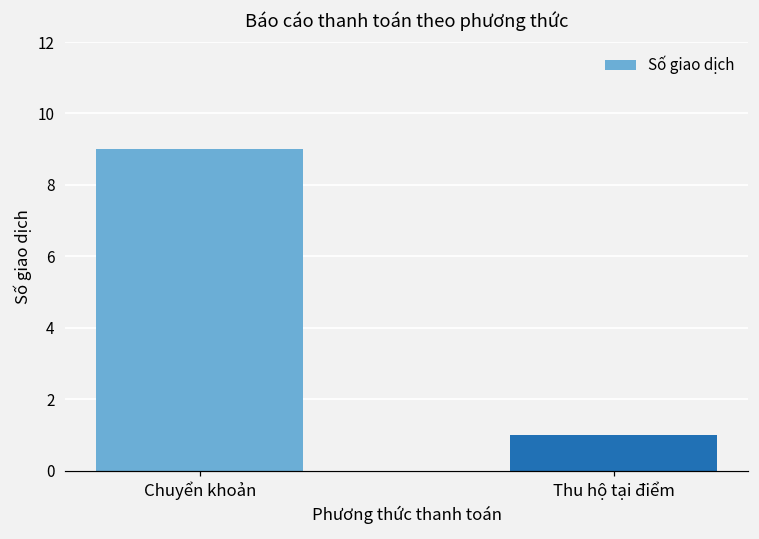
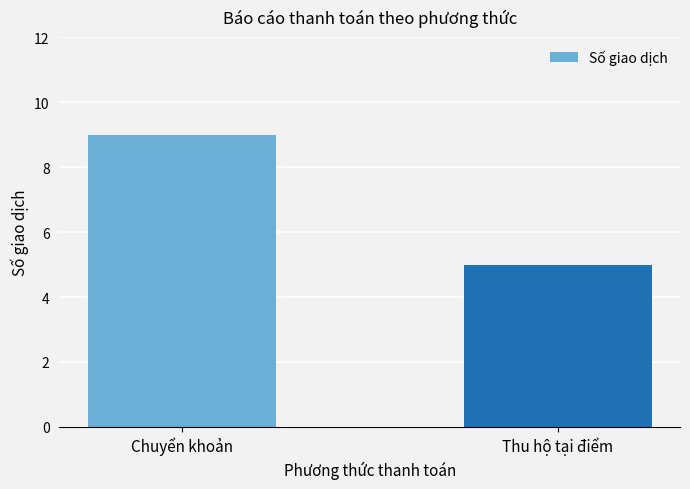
  {
    "Chuyển khoản": 9,
-   "Thu hộ tại điểm": 1
+   "Thu hộ tại điểm": 5
  }
